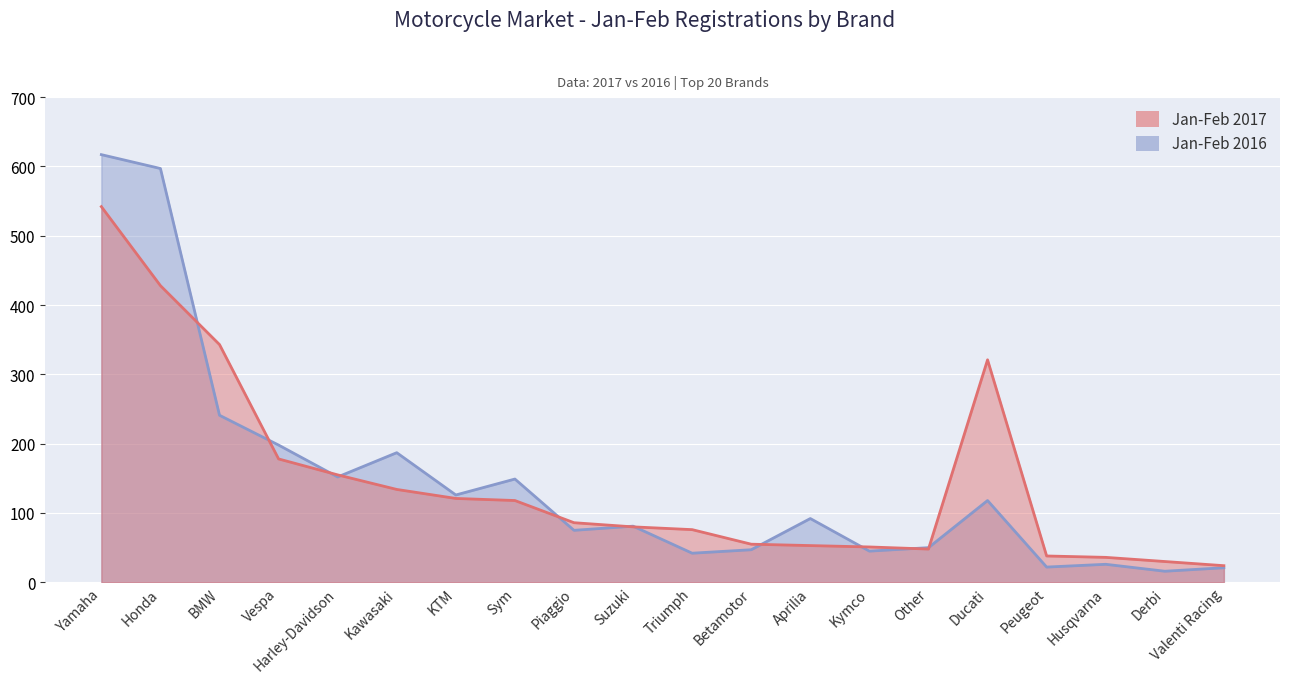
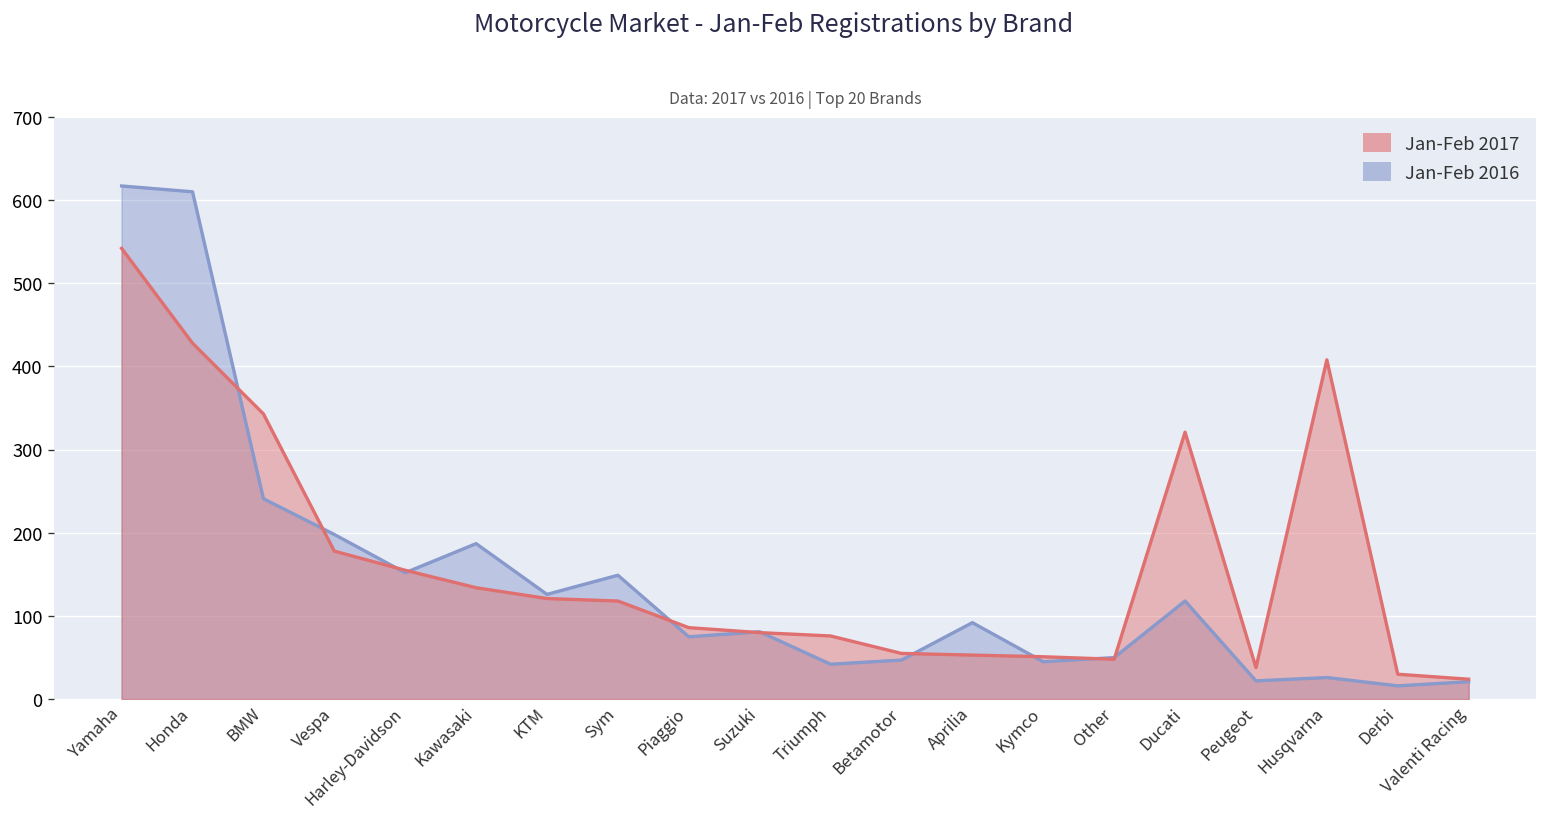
  {
    "Jan-Feb 2016": {
      "Yamaha": 620,
-     "Honda": 600,
+     "Honda": 610,
      "BMW": 240,
      "Vespa": 200,
      "Kawasaki": 190,
      "KTM": 130,
      "Sym": 150,
      "Piaggio": 80,
      "Triumph": 40,
      "Betamotor": 50,
      "Aprilia": 90,
      "Kymco": 50,
      "Ducati": 120,
      "Peugeot": 20,
      "Husqvarna": 30,
      "Derbi": 20
    },
    "Jan-Feb 2017": {
      "Yamaha": 540,
      "Honda": 430,
      "BMW": 340,
      "Vespa": 180,
      "Kawasaki": 130,
      "KTM": 120,
      "Sym": 120,
      "Piaggio": 90,
      "Triumph": 80,
      "Betamotor": 60,
      "Aprilia": 50,
      "Kymco": 50,
      "Ducati": 320,
      "Peugeot": 40,
-     "Husqvarna": 40,
+     "Husqvarna": 410,
      "Derbi": 30
    }
  }
